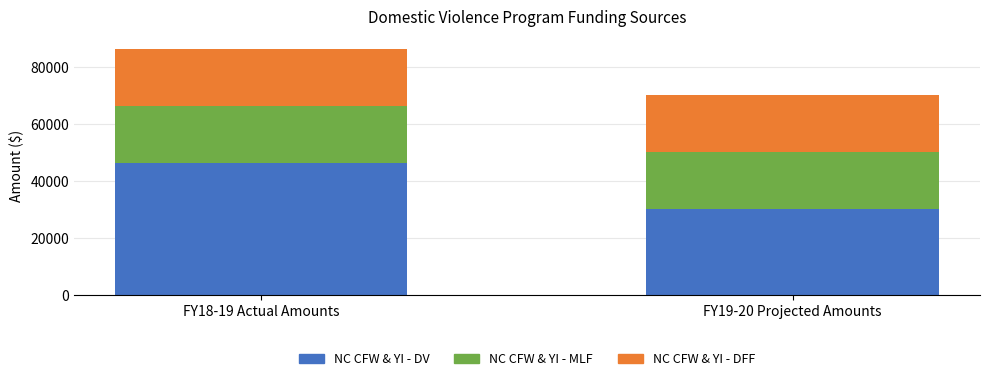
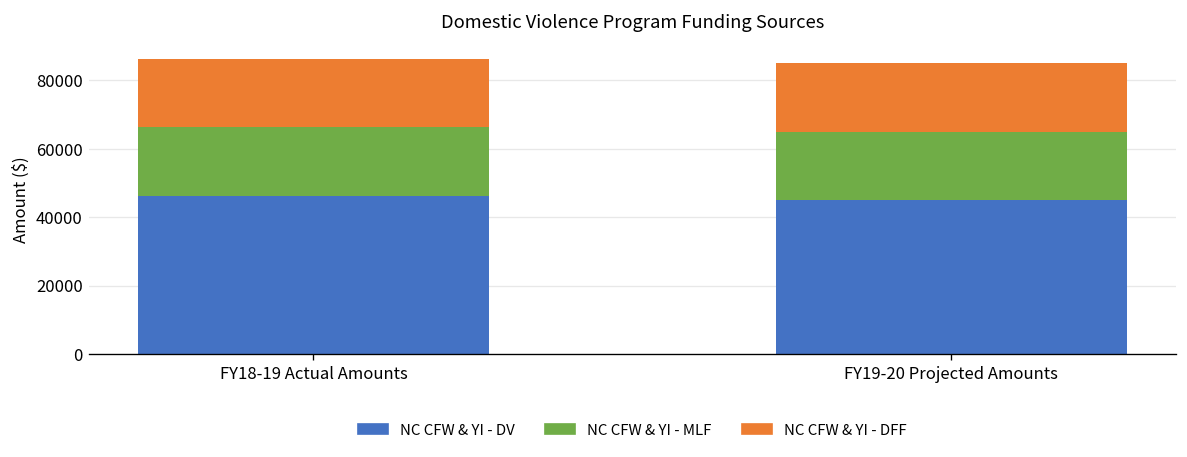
  {
    "NC CFW & YI - DV": {
      "FY18-19 Actual Amounts": 46000,
-     "FY19-20 Projected Amounts": 30000
+     "FY19-20 Projected Amounts": 45000
    },
    "NC CFW & YI - MLF": {
      "FY18-19 Actual Amounts": 20000,
      "FY19-20 Projected Amounts": 20000
    },
    "NC CFW & YI - DFF": {
      "FY18-19 Actual Amounts": 20000,
      "FY19-20 Projected Amounts": 20000
    }
  }
